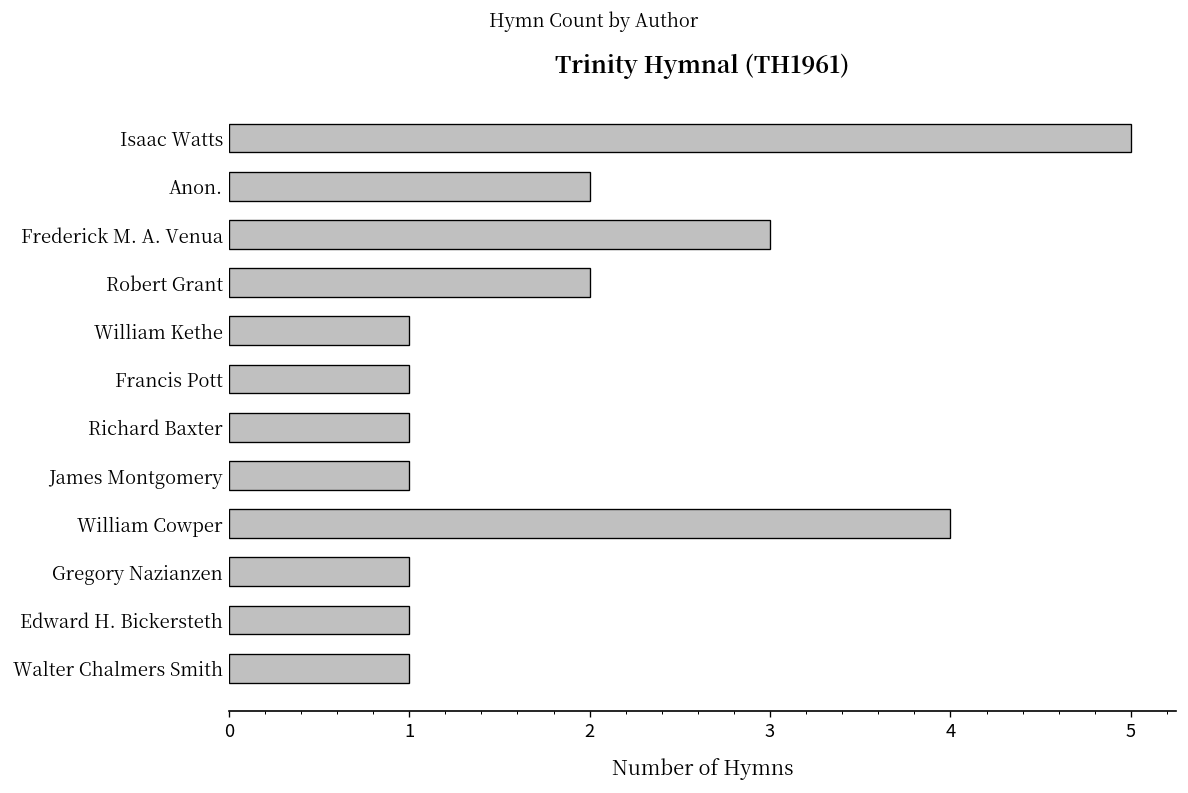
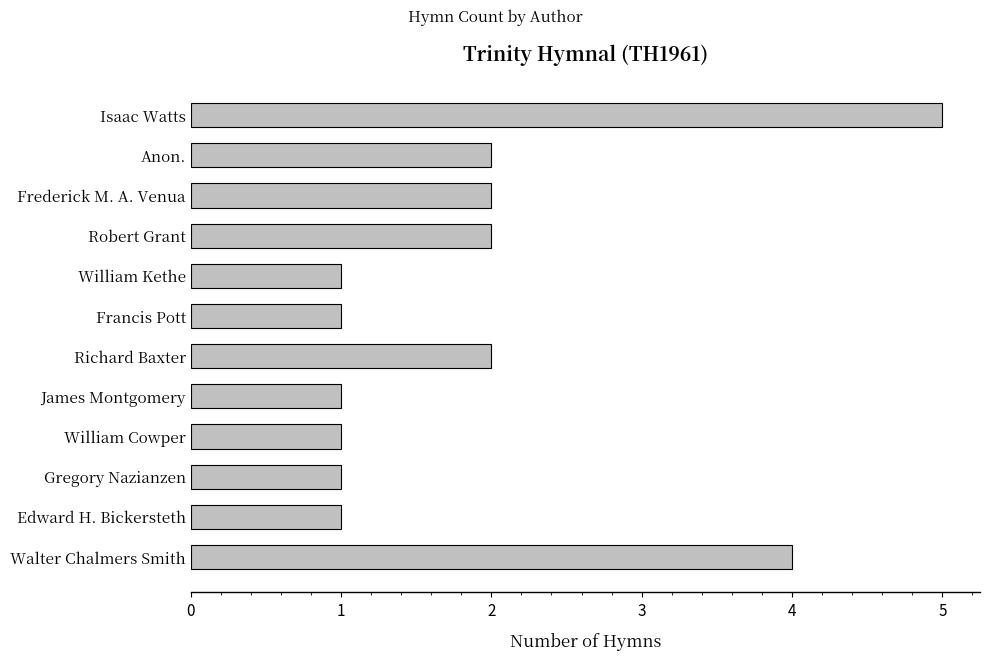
  {
    "Isaac Watts": 5,
    "Anon.": 2,
-   "Frederick M. A. Venua": 3,
+   "Frederick M. A. Venua": 2,
    "Robert Grant": 2,
    "William Kethe": 1,
    "Francis Pott": 1,
-   "Richard Baxter": 1,
+   "Richard Baxter": 2,
    "James Montgomery": 1,
-   "William Cowper": 4,
+   "William Cowper": 1,
    "Gregory Nazianzen": 1,
    "Edward H. Bickersteth": 1,
-   "Walter Chalmers Smith": 1
+   "Walter Chalmers Smith": 4
  }
